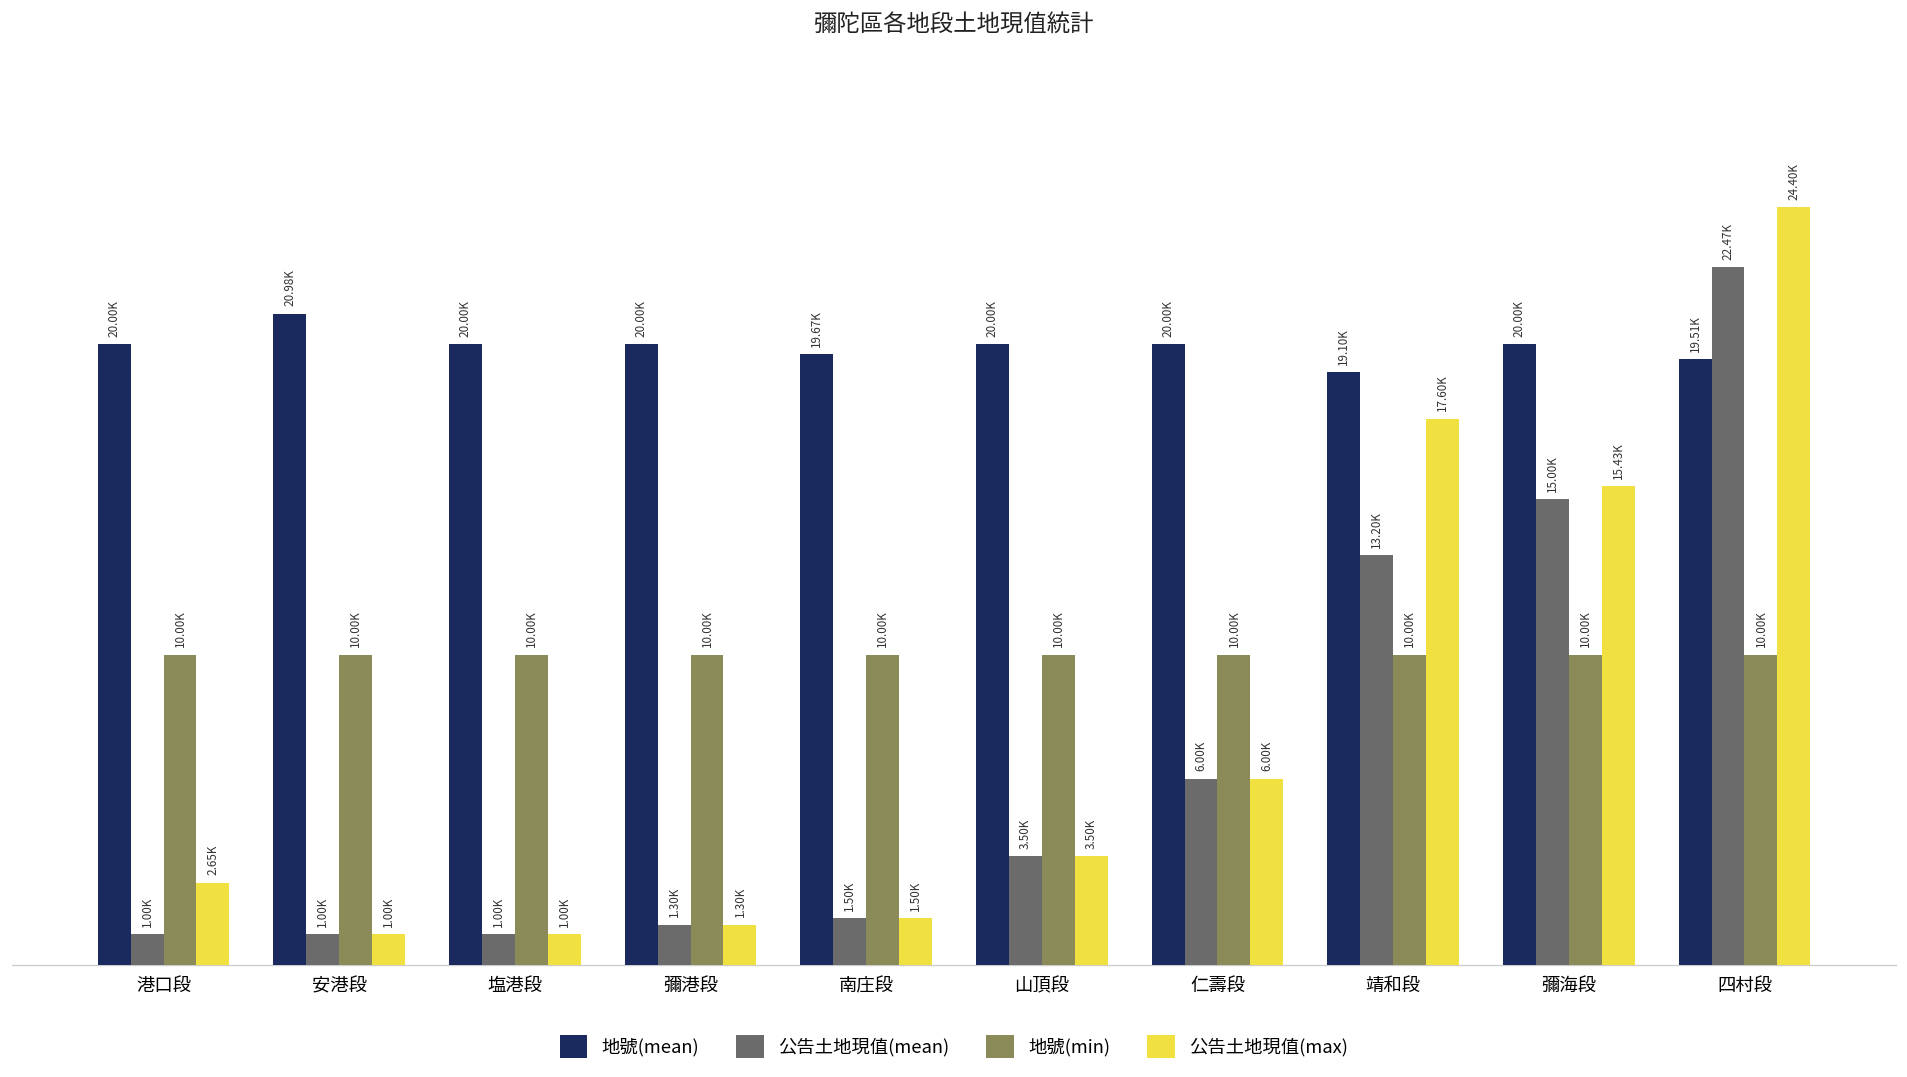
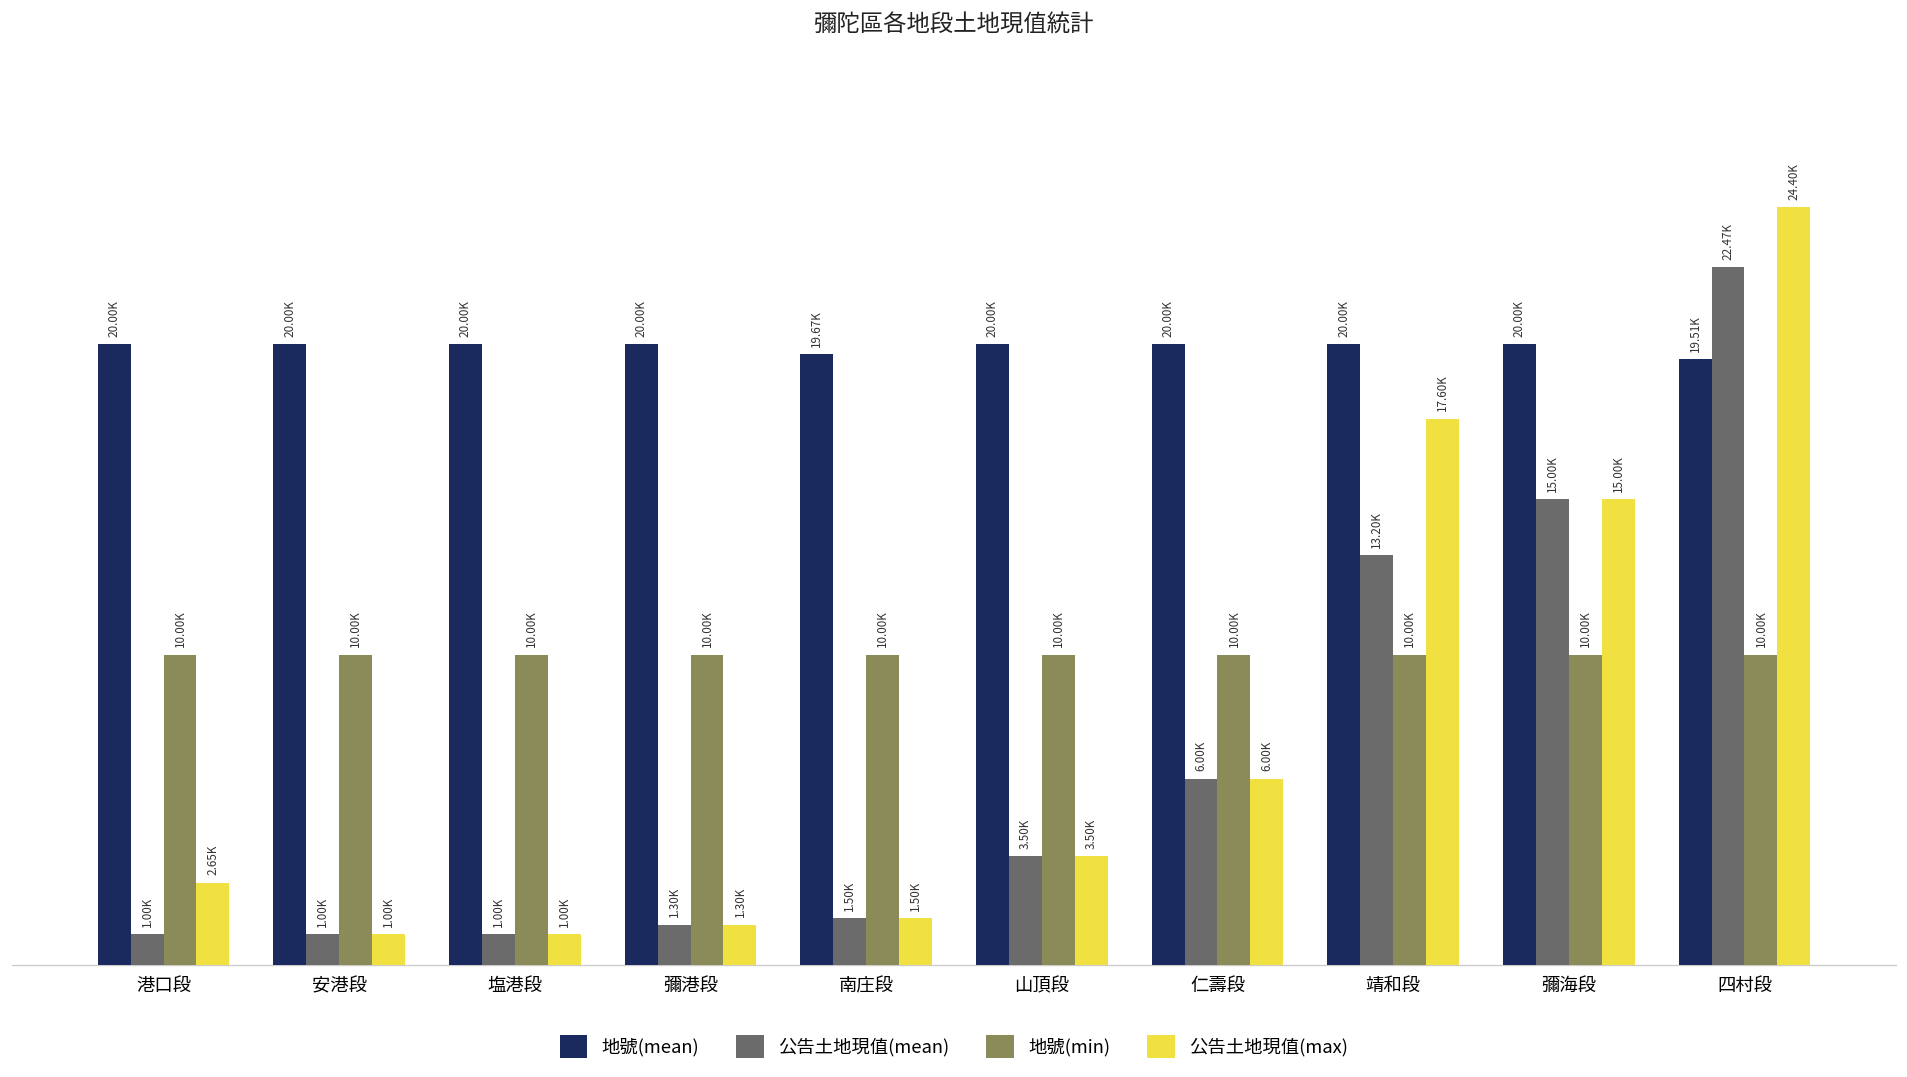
  {
    "地號(mean)": {
      "港口段": "20.00K",
-     "安港段": "20.98K",
+     "安港段": "20.00K",
      "塩港段": "20.00K",
      "彌港段": "20.00K",
      "南庄段": "19.67K",
      "山頂段": "20.00K",
      "仁壽段": "20.00K",
-     "靖和段": "19.10K",
+     "靖和段": "20.00K",
      "彌海段": "20.00K",
      "四村段": "19.51K"
    },
    "公告土地現值(max)": {
      "港口段": "2.65K",
      "安港段": "1.00K",
      "塩港段": "1.00K",
      "彌港段": "1.30K",
      "南庄段": "1.50K",
      "山頂段": "3.50K",
      "仁壽段": "6.00K",
      "靖和段": "17.60K",
-     "彌海段": "15.43K",
+     "彌海段": "15.00K",
      "四村段": "24.40K"
    }
  }
